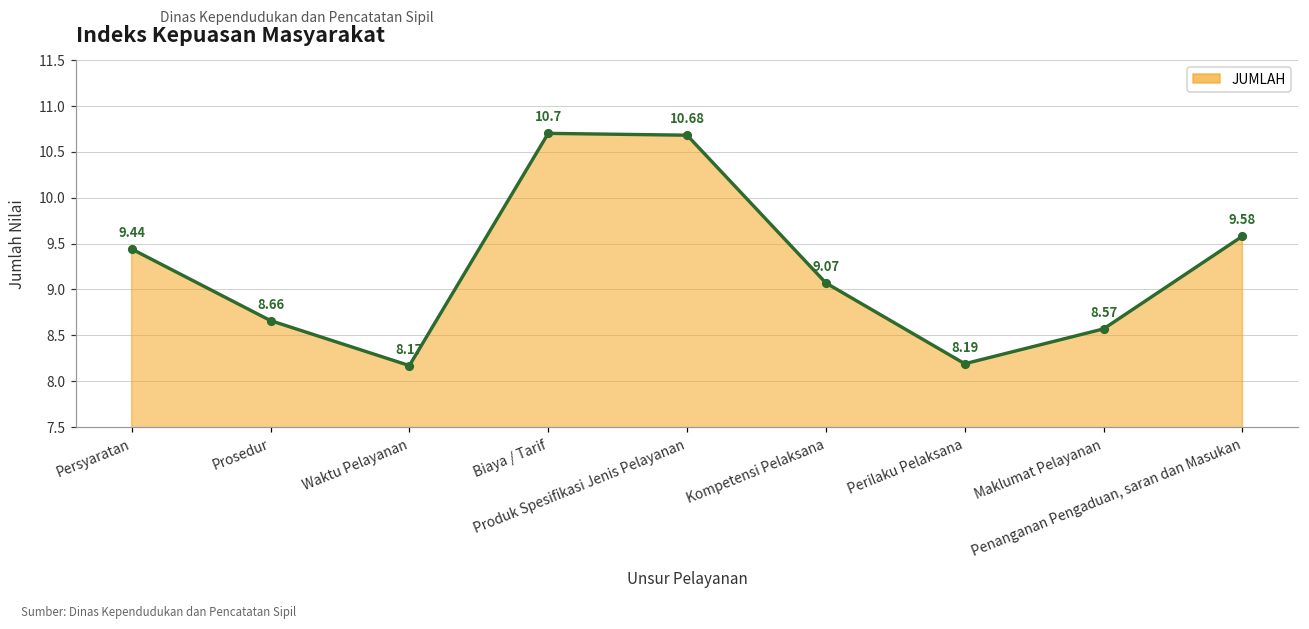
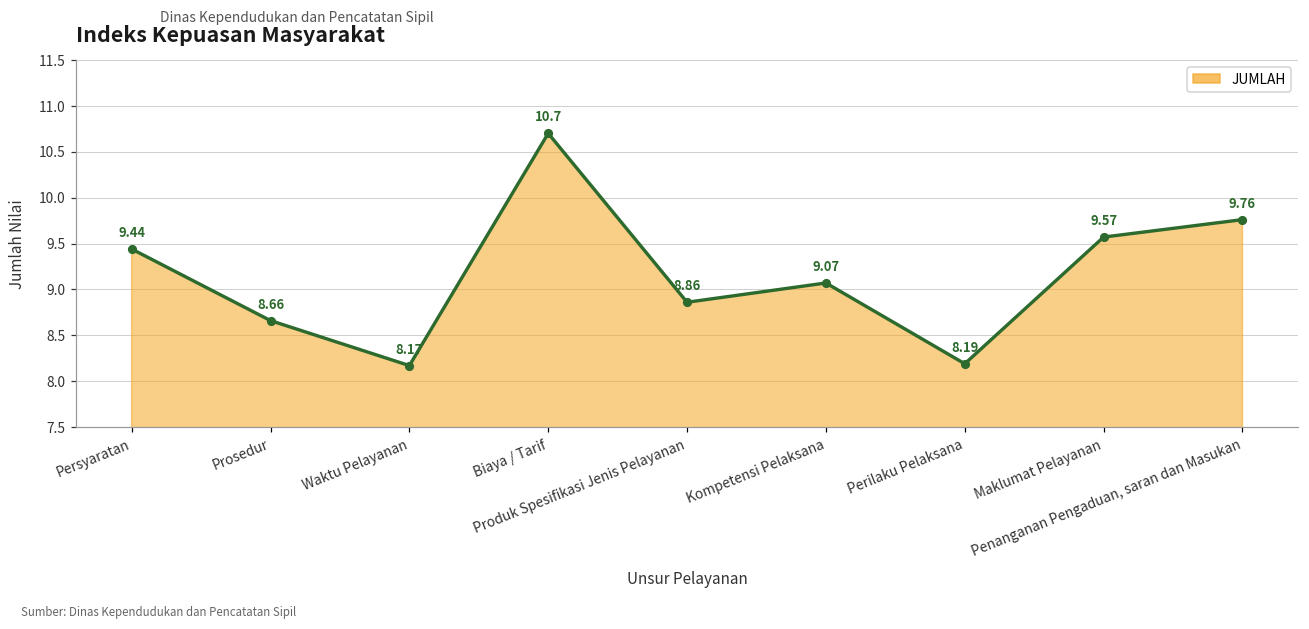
  {
    "Persyaratan": 9.44,
    "Prosedur": 8.66,
    "Waktu Pelayanan": 8.17,
    "Biaya / Tarif": 10.7,
-   "Produk Spesifikasi Jenis Pelayanan": 10.68,
+   "Produk Spesifikasi Jenis Pelayanan": 8.86,
    "Kompetensi Pelaksana": 9.07,
    "Perilaku Pelaksana": 8.19,
-   "Maklumat Pelayanan": 8.57,
-   "Penanganan Pengaduan, saran dan Masukan": 9.58
+   "Maklumat Pelayanan": 9.57,
+   "Penanganan Pengaduan, saran dan Masukan": 9.76
  }
